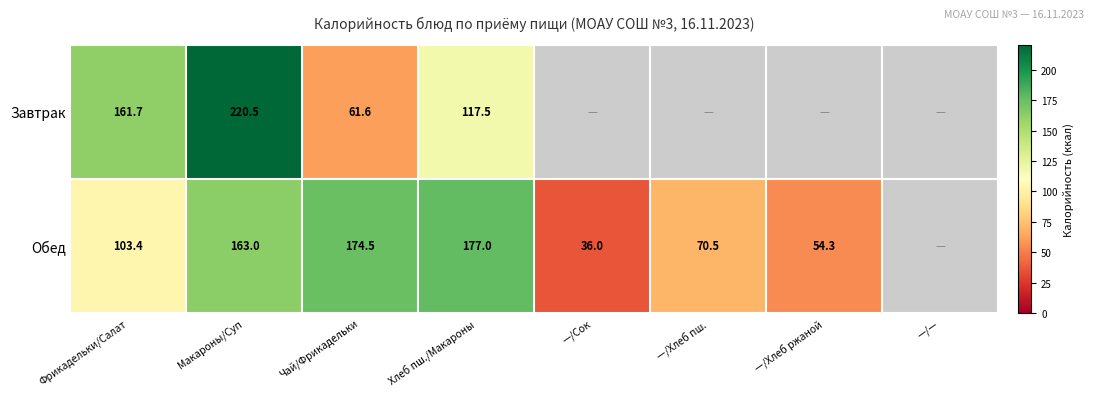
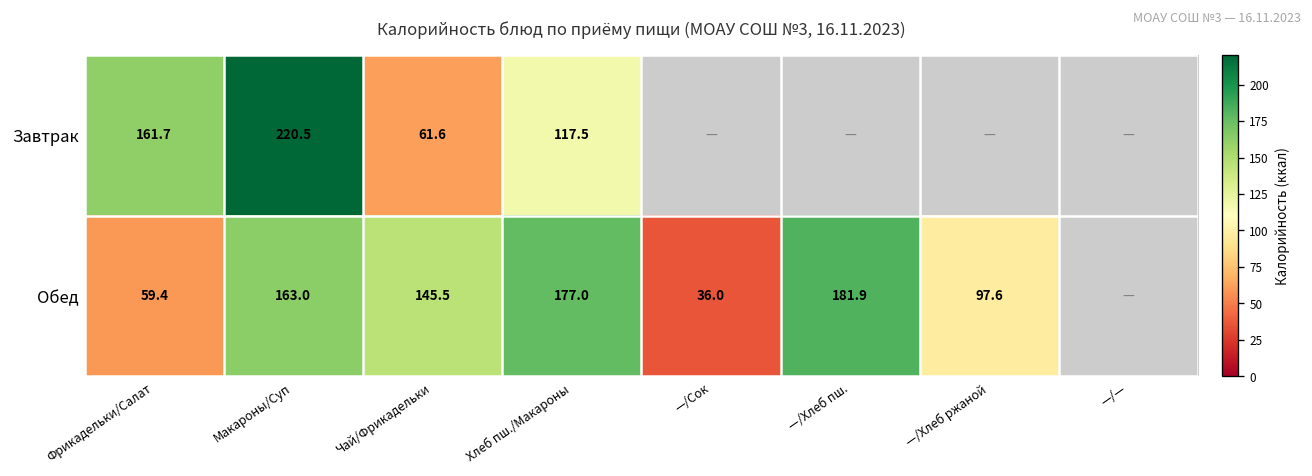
  {
    "Завтрак": {
      "Фрикадельки/Салат": 161.7,
      "Макароны/Суп": 220.5,
      "Чай/Фрикадельки": 61.6,
      "Хлеб пш./Макароны": 117.5
    },
    "Обед": {
-     "Фрикадельки/Салат": 103.4,
+     "Фрикадельки/Салат": 59.4,
      "Макароны/Суп": 163.0,
-     "Чай/Фрикадельки": 174.5,
+     "Чай/Фрикадельки": 145.5,
      "Хлеб пш./Макароны": 177.0,
      "—/Сок": 36.0,
-     "—/Хлеб пш.": 70.5,
-     "—/Хлеб ржаной": 54.3
+     "—/Хлеб пш.": 181.9,
+     "—/Хлеб ржаной": 97.6
    }
  }
